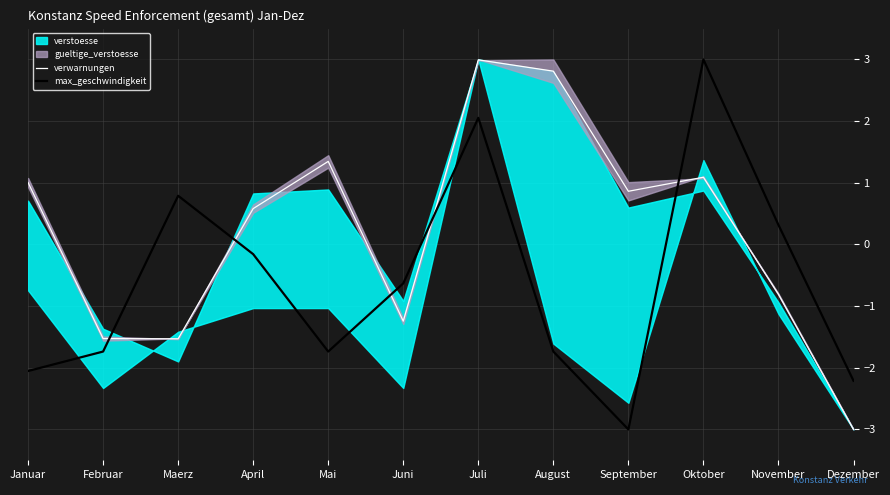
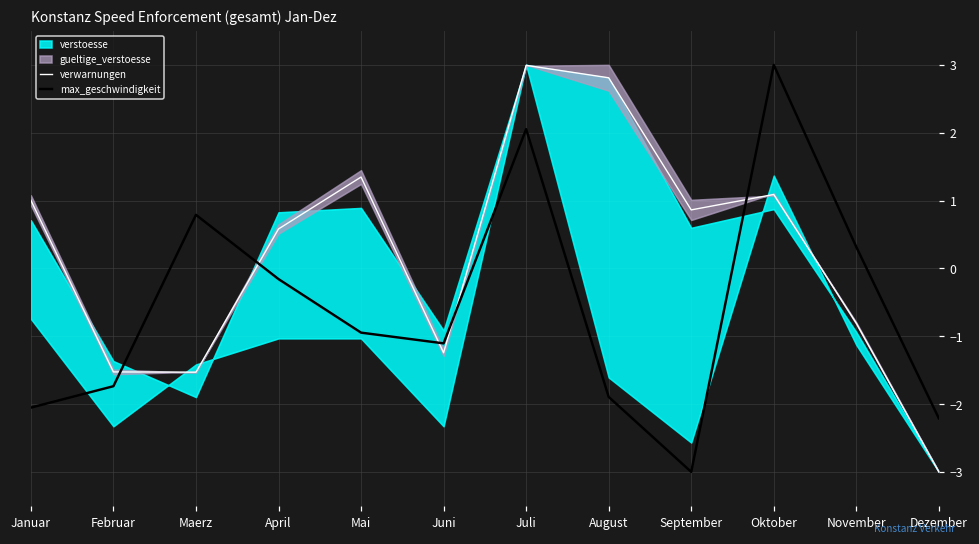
  {
    "verwarnungen": {
      "Januar": 1.0,
      "April": 0.6,
      "Mai": 1.3,
      "Juni": -1.2,
      "September": 0.9
    },
    "max_geschwindigkeit": {
      "Januar": -2.1,
      "Februar": -1.7,
      "Maerz": 0.8,
      "April": -0.2,
-     "Mai": -1.7,
-     "Juni": -0.6,
+     "Mai": -0.9,
+     "Juni": -1.1,
      "Juli": 2.1,
-     "August": -1.7,
+     "August": -1.9,
      "September": -3.0,
      "Oktober": 3.0,
      "November": 0.3,
      "Dezember": -2.2
    }
  }
